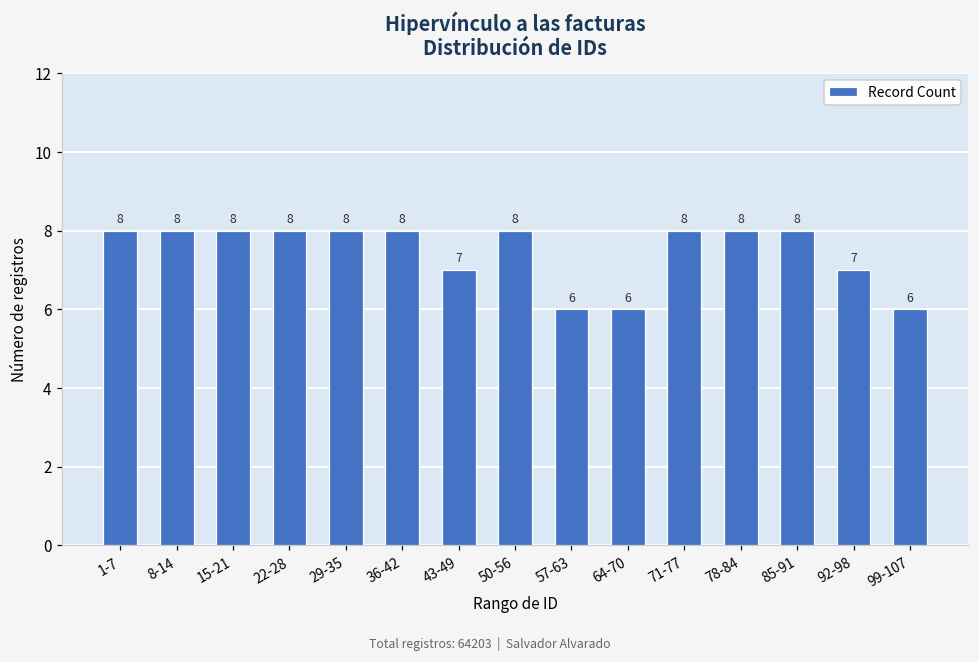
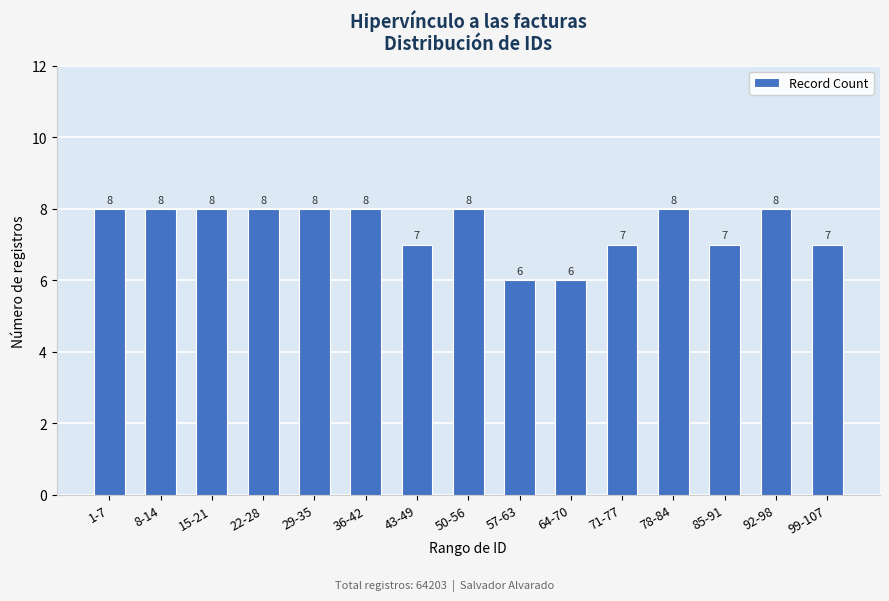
  {
    "1-7": 8,
    "8-14": 8,
    "15-21": 8,
    "22-28": 8,
    "29-35": 8,
    "36-42": 8,
    "43-49": 7,
    "50-56": 8,
    "57-63": 6,
    "64-70": 6,
-   "71-77": 8,
+   "71-77": 7,
    "78-84": 8,
-   "85-91": 8,
-   "92-98": 7,
-   "99-107": 6
+   "85-91": 7,
+   "92-98": 8,
+   "99-107": 7
  }
